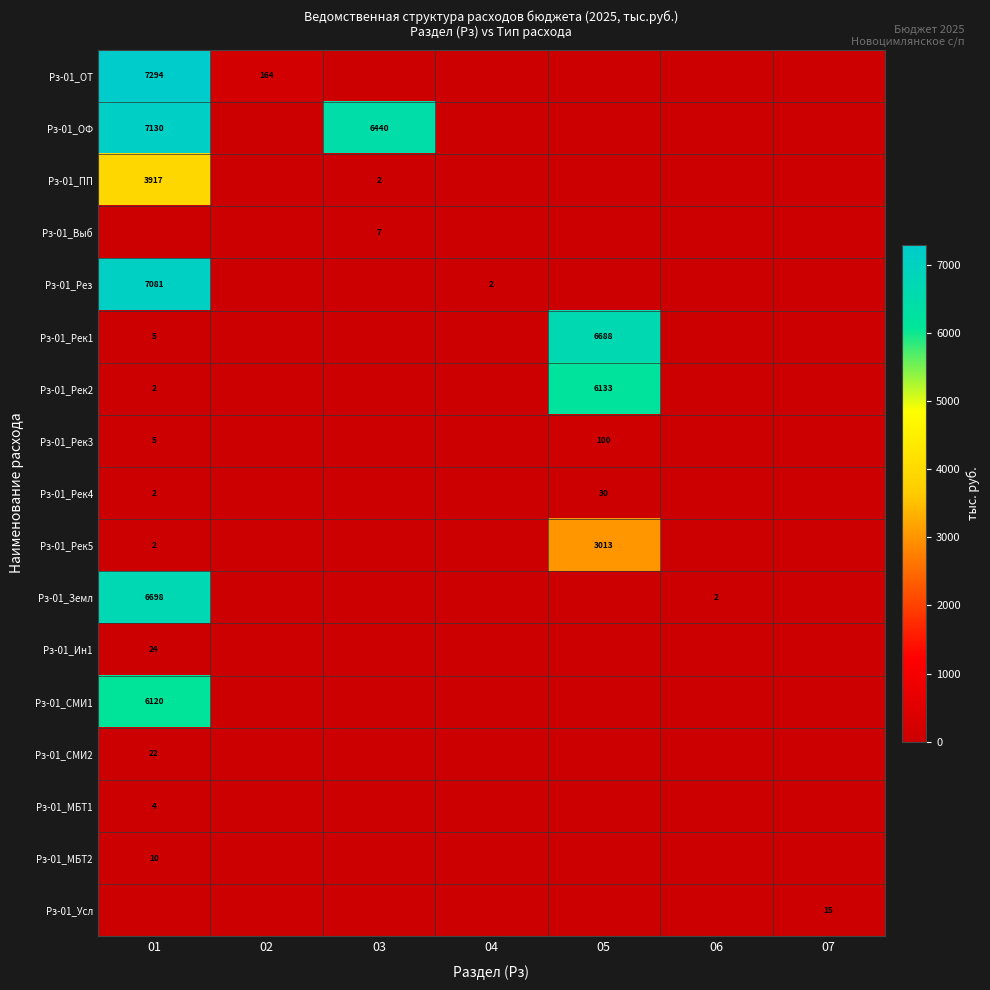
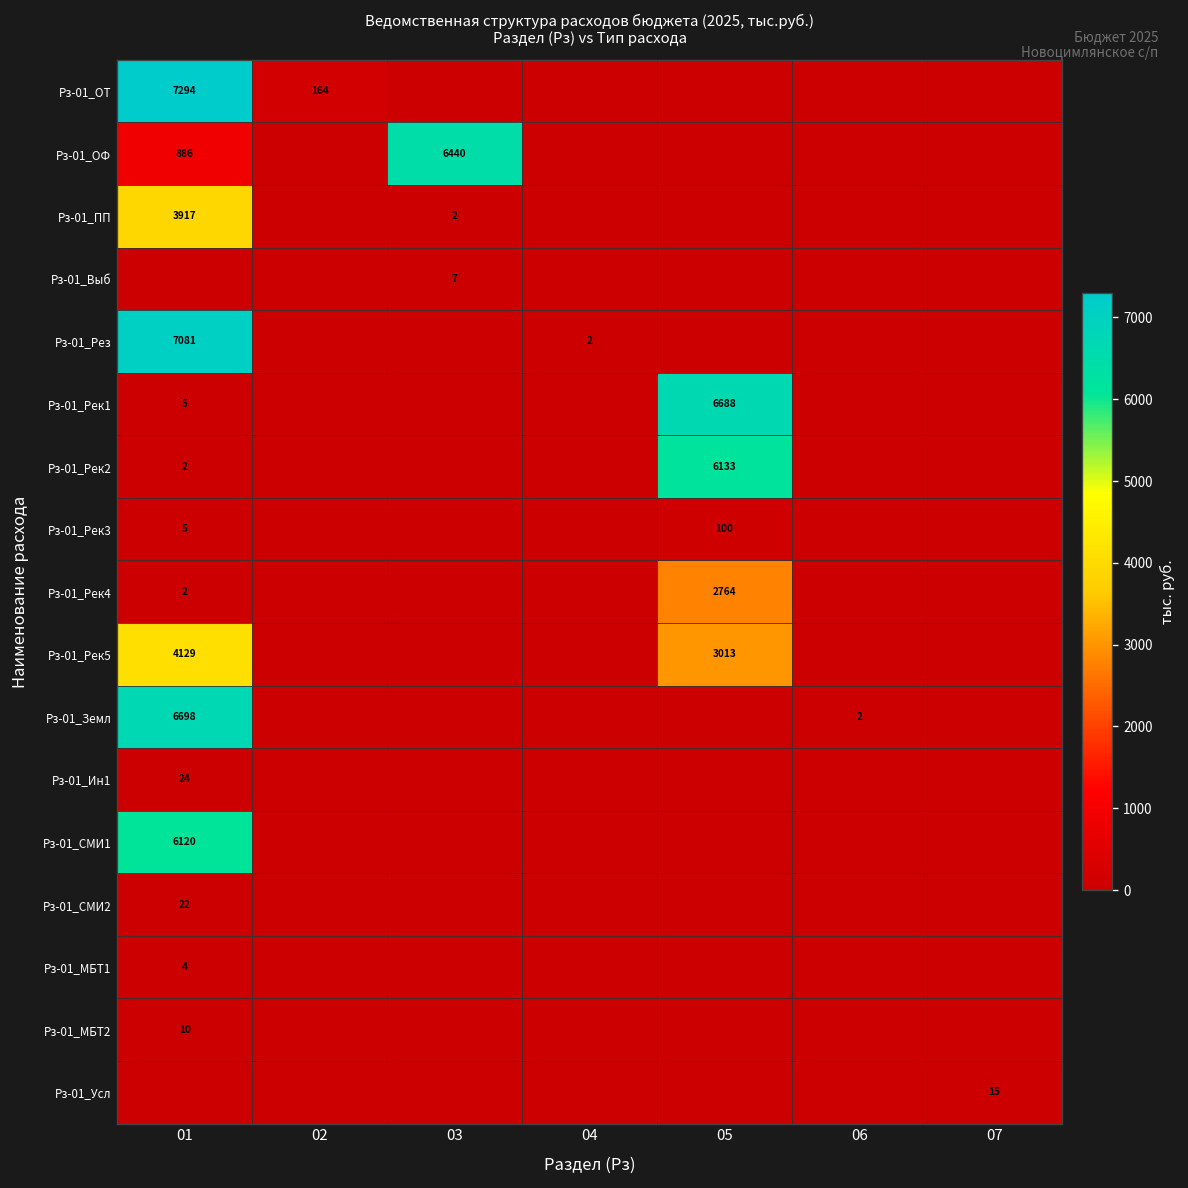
  {
    "Рз-01_ОТ": {
      "01": 7294,
      "02": 164
    },
    "Рз-01_ОФ": {
-     "01": 7130,
+     "01": 886,
      "03": 6440
    },
    "Рз-01_ПП": {
      "01": 3917,
      "03": 2
    },
    "Рз-01_Выб": {
      "03": 7
    },
    "Рз-01_Рез": {
      "01": 7081,
      "04": 2
    },
    "Рз-01_Рек1": {
      "01": 5,
      "05": 6688
    },
    "Рз-01_Рек2": {
      "01": 2,
      "05": 6133
    },
    "Рз-01_Рек3": {
      "01": 5,
      "05": 100
    },
    "Рз-01_Рек4": {
      "01": 2,
-     "05": 30
+     "05": 2764
    },
    "Рз-01_Рек5": {
-     "01": 2,
+     "01": 4129,
      "05": 3013
    },
    "Рз-01_Земл": {
      "01": 6698,
      "06": 2
    },
    "Рз-01_Ин1": {
      "01": 24
    },
    "Рз-01_СМИ1": {
      "01": 6120
    },
    "Рз-01_СМИ2": {
      "01": 22
    },
    "Рз-01_МБТ1": {
      "01": 4
    },
    "Рз-01_МБТ2": {
      "01": 10
    },
    "Рз-01_Усл": {
      "07": 15
    }
  }
